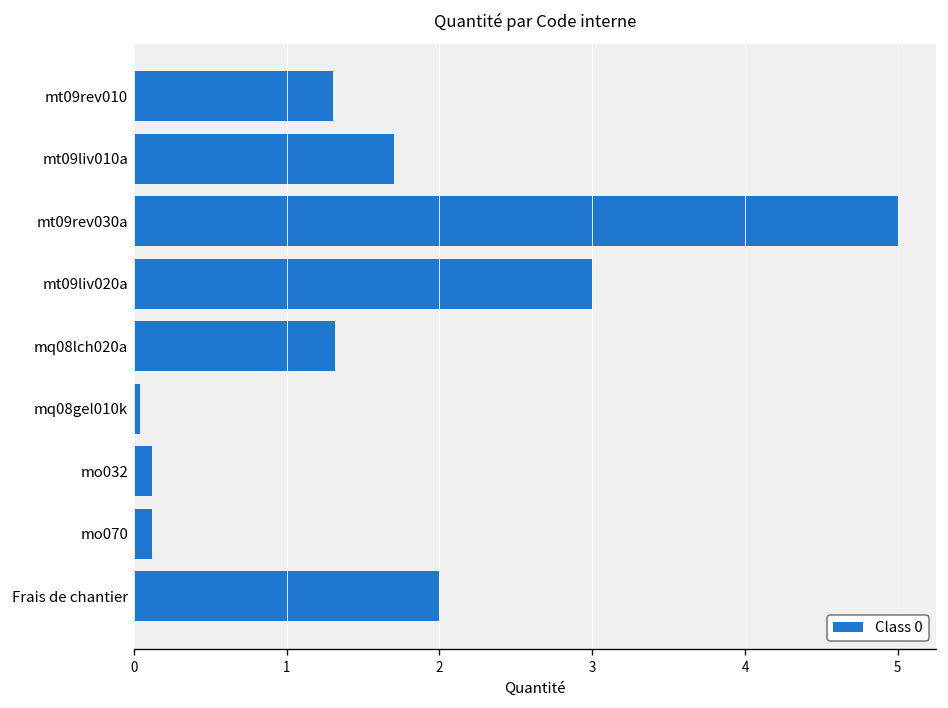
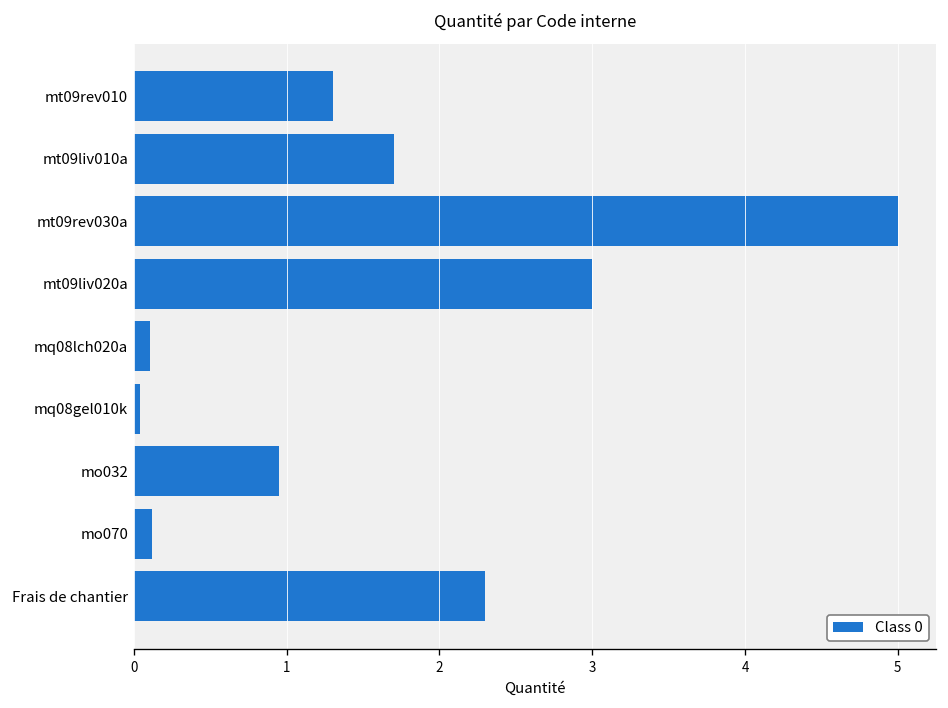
  {
    "mt09rev010": 1.30,
    "mt09liv010a": 1.70,
    "mt09rev030a": 5.00,
    "mt09liv020a": 3.00,
-   "mq08lch020a": 1.32,
+   "mq08lch020a": 0.10,
    "mq08gel010k": 0.04,
-   "mo032": 0.12,
+   "mo032": 0.95,
    "mo070": 0.12,
-   "Frais de chantier": 2.0
+   "Frais de chantier": 2.3
  }
